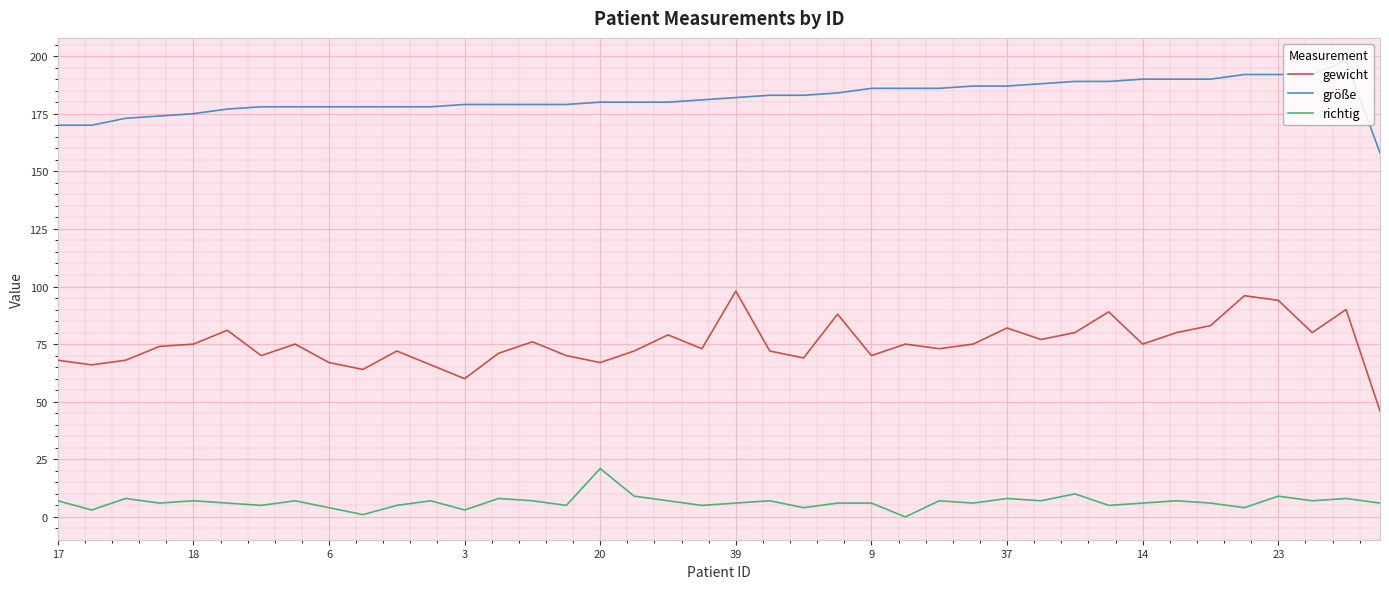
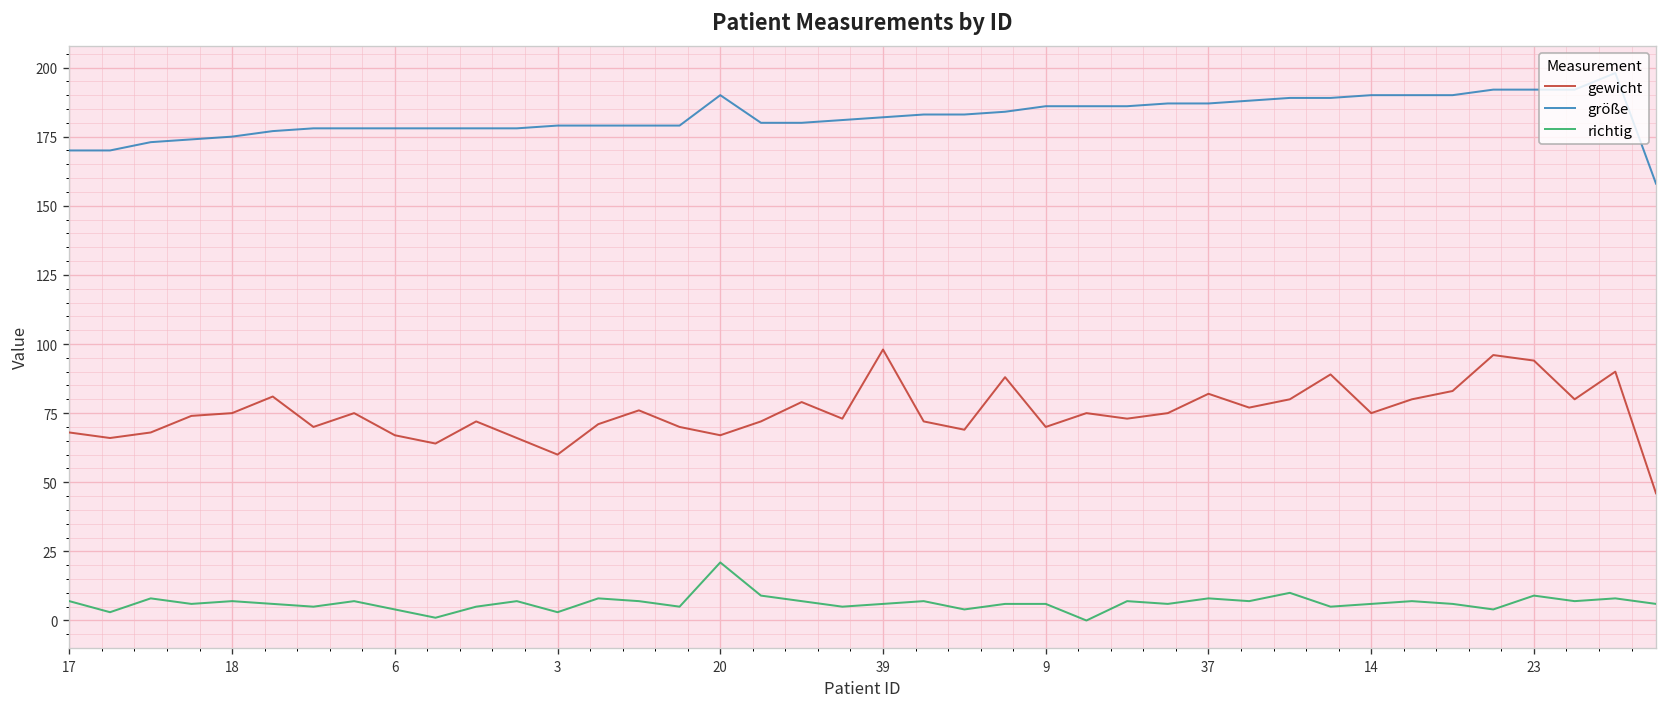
  {
    "gewicht": {
      "20": 67
    },
    "größe": {
-     "20": 180
+     "20": 190
    },
    "richtig": {
      "20": 21
    }
  }
